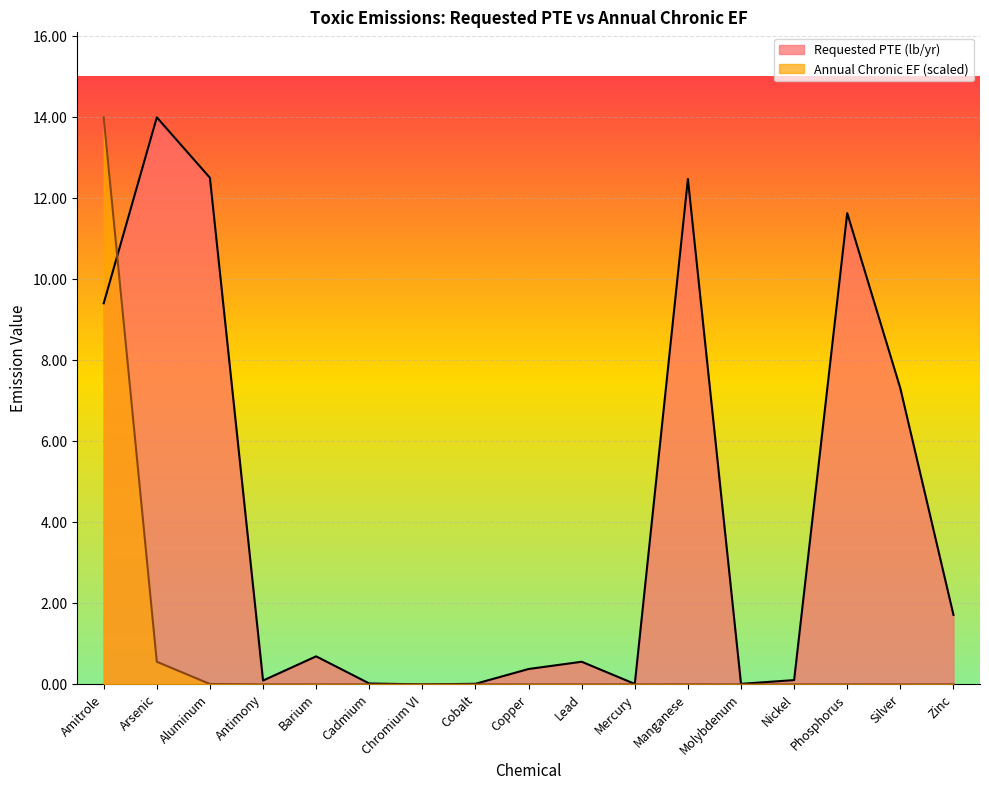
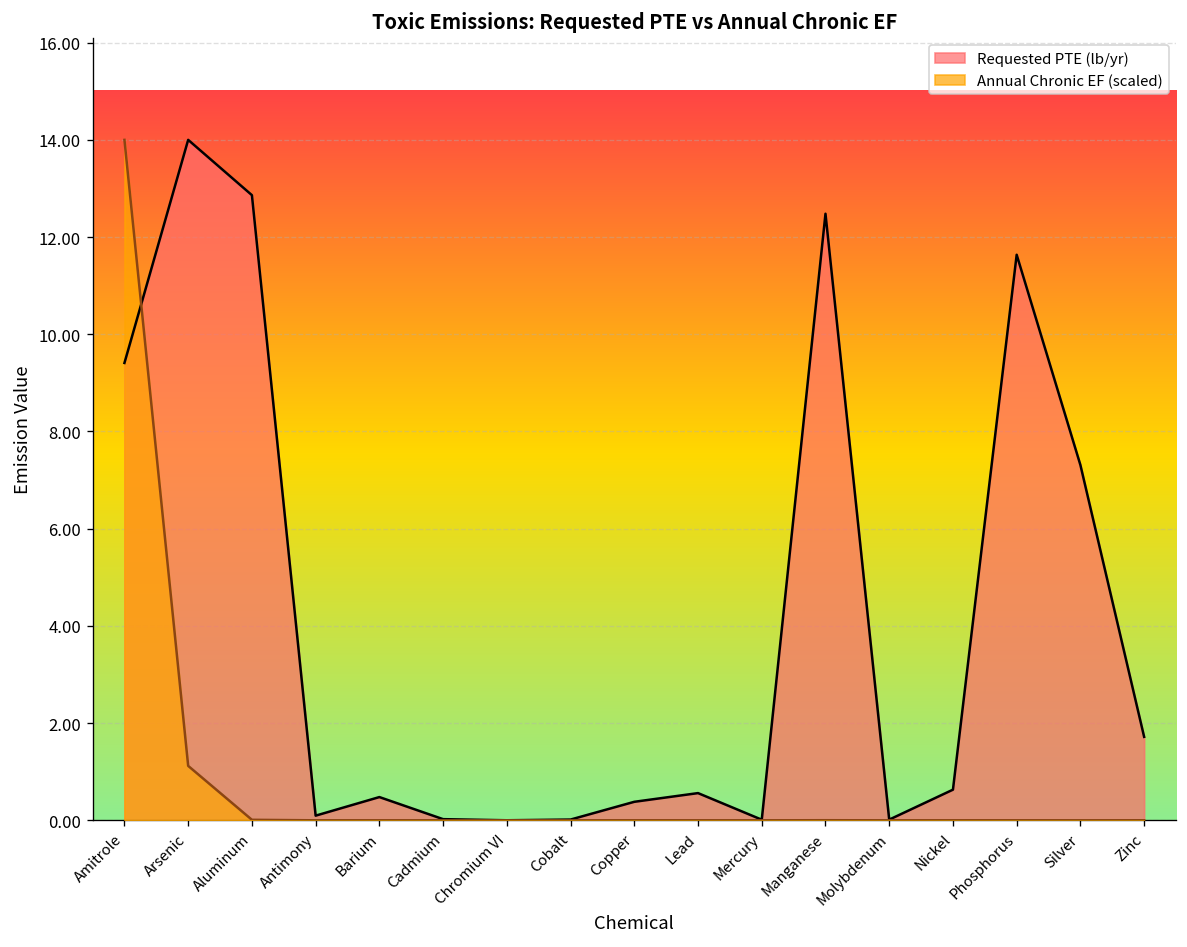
  {
    "Requested PTE (lb/yr)": {
      "Amitrole": 9.4,
      "Arsenic": 14.0,
-     "Aluminum": 12.5,
+     "Aluminum": 12.9,
      "Antimony": 0.1,
-     "Barium": 0.7,
+     "Barium": 0.5,
      "Copper": 0.4,
      "Lead": 0.6,
      "Manganese": 12.5,
-     "Nickel": 0.1,
+     "Nickel": 0.6,
      "Phosphorus": 11.6,
      "Silver": 7.3,
      "Zinc": 1.7
    },
    "Annual Chronic EF (scaled)": {
      "Amitrole": 14.0,
-     "Arsenic": 0.6,
+     "Arsenic": 1.1,
      "Aluminum": 0.0,
      "Antimony": 0.0,
      "Barium": 0.0,
      "Copper": 0.0,
      "Lead": 0.0,
      "Manganese": 0.0,
      "Nickel": 0.0,
      "Phosphorus": 0.0,
      "Silver": 0.0,
      "Zinc": 0.0
    }
  }
